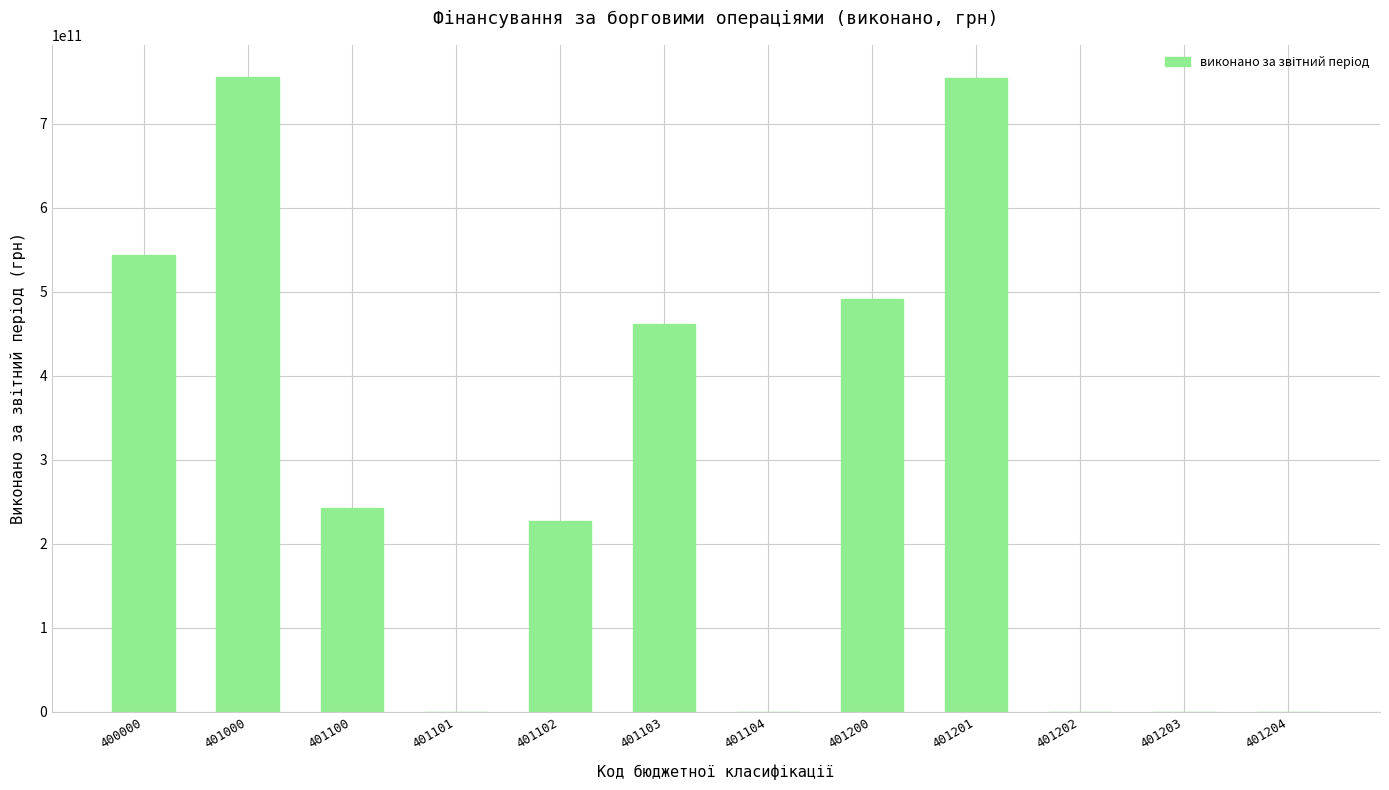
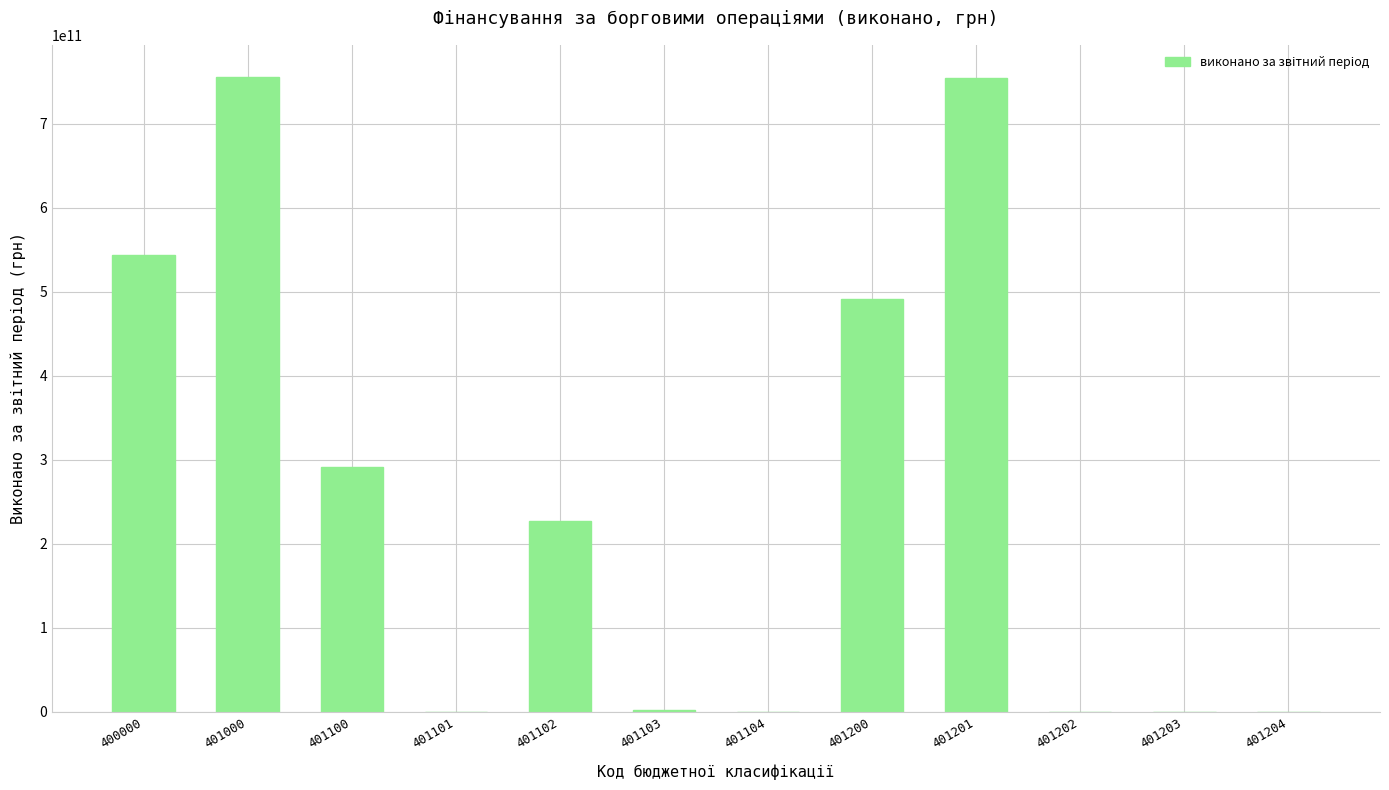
  {
    "400000": 540000000000,
    "401000": 760000000000,
-   "401100": 240000000000,
+   "401100": 290000000000,
    "401101": 0,
    "401102": 230000000000,
-   "401103": 460000000000,
+   "401103": 0,
    "401104": 0,
    "401200": 490000000000,
    "401201": 750000000000,
    "401202": 0,
    "401203": 0,
    "401204": 0
  }
